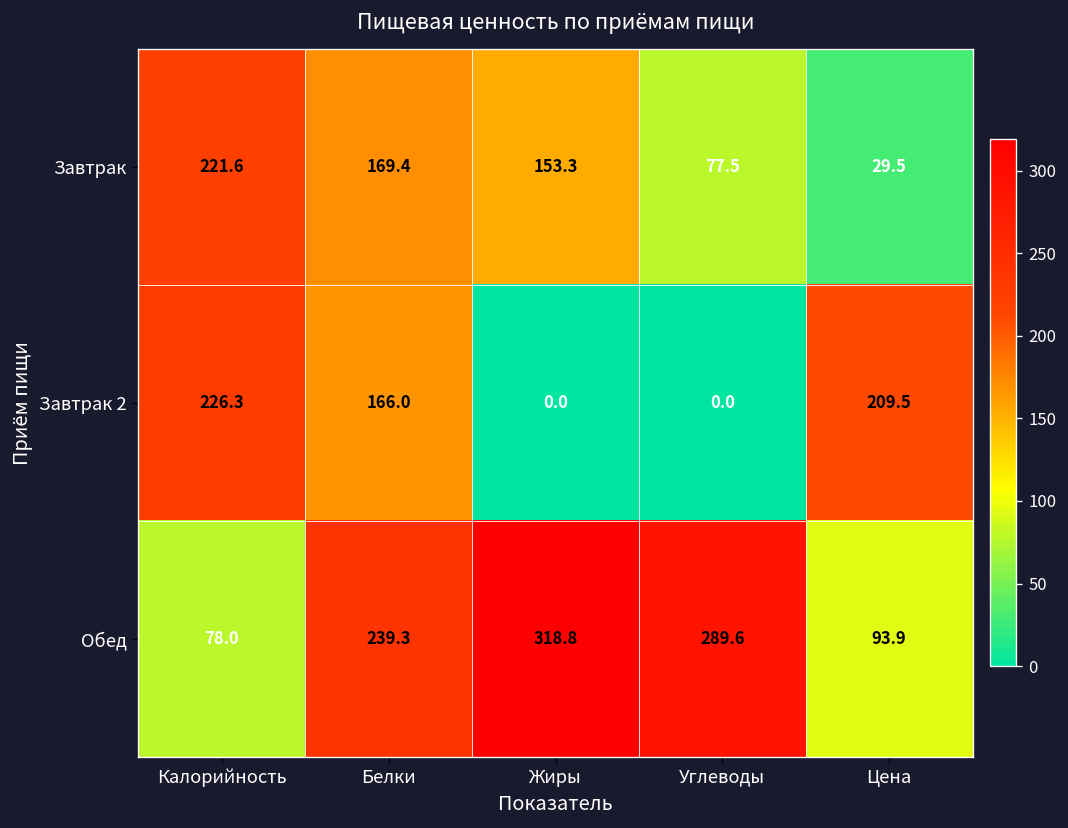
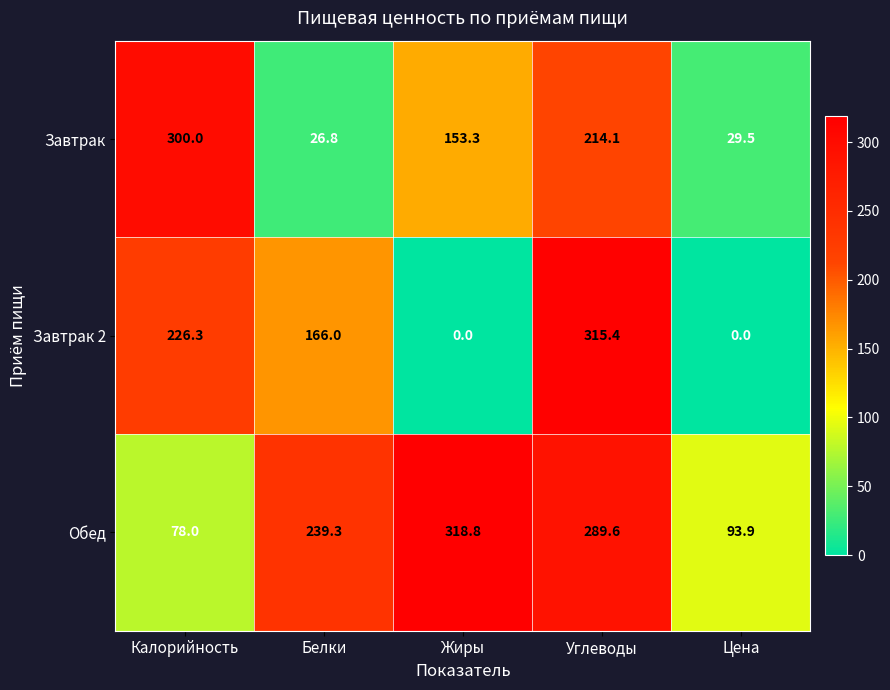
  {
    "Завтрак": {
-     "Калорийность": 221.6,
-     "Белки": 169.4,
+     "Калорийность": 300.0,
+     "Белки": 26.8,
      "Жиры": 153.3,
-     "Углеводы": 77.5,
+     "Углеводы": 214.1,
      "Цена": 29.5
    },
    "Завтрак 2": {
      "Калорийность": 226.3,
      "Белки": 166.0,
      "Жиры": 0.0,
-     "Углеводы": 0.0,
-     "Цена": 209.5
+     "Углеводы": 315.4,
+     "Цена": 0.0
    },
    "Обед": {
      "Калорийность": 78.0,
      "Белки": 239.3,
      "Жиры": 318.8,
      "Углеводы": 289.6,
      "Цена": 93.9
    }
  }
